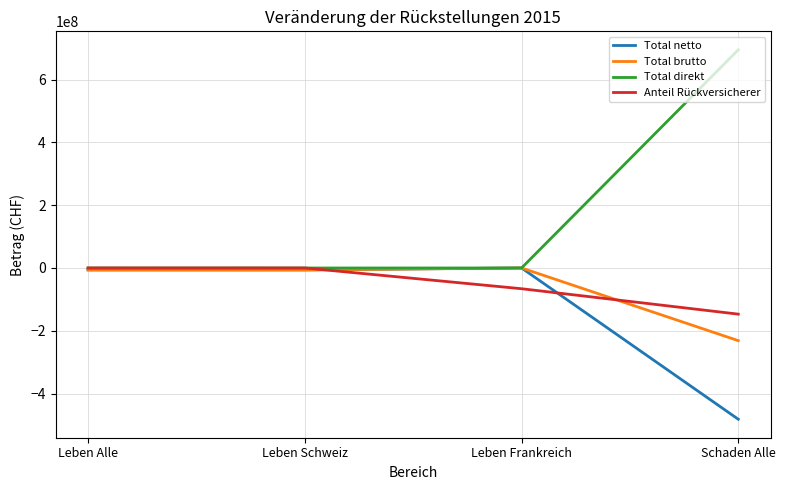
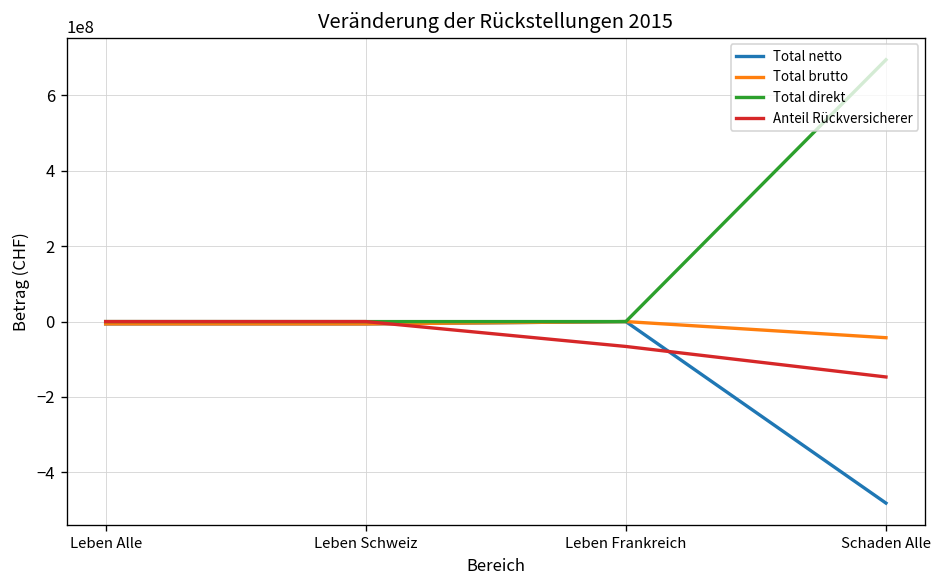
  {
    "Total netto": {
      "Schaden Alle": -480000000
    },
    "Total brutto": {
-     "Schaden Alle": -230000000
+     "Schaden Alle": -40000000
    },
    "Anteil Rückversicherer": {
      "Leben Frankreich": -70000000,
      "Schaden Alle": -150000000
    }
  }
